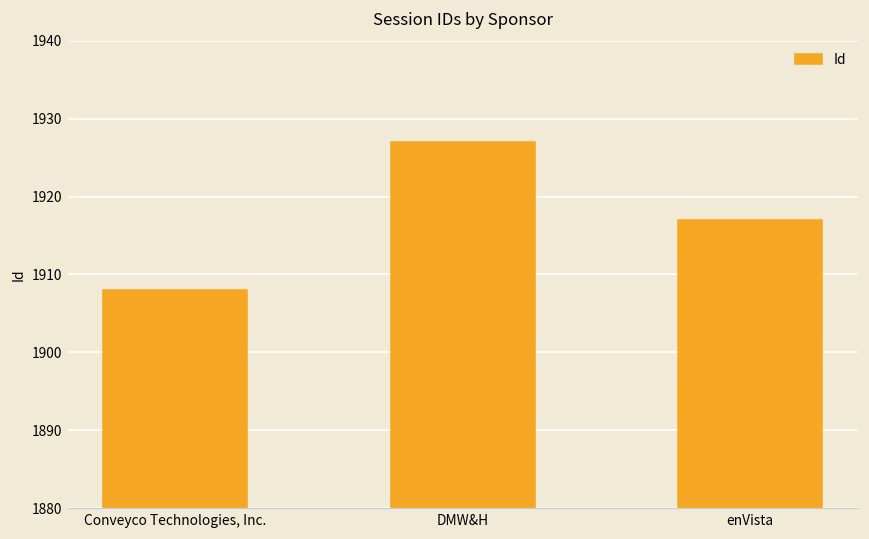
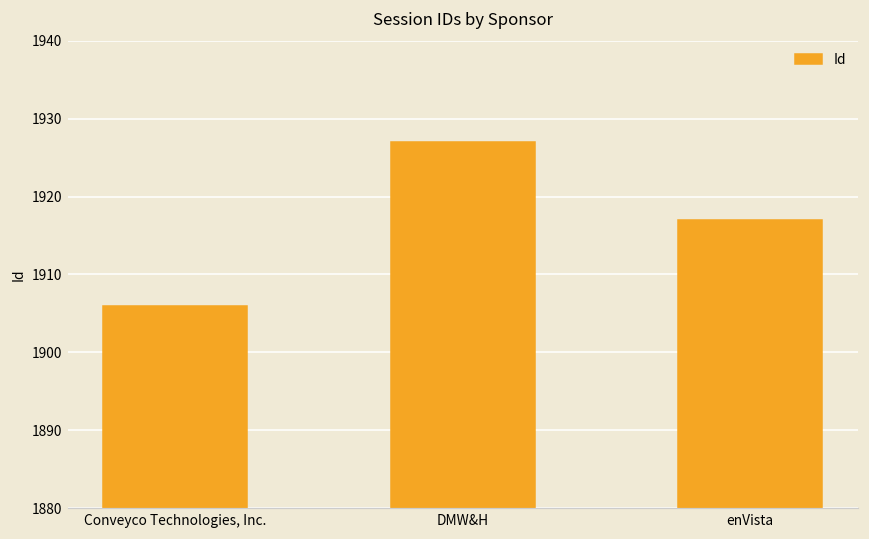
  {
-   "Conveyco Technologies, Inc.": 1908,
+   "Conveyco Technologies, Inc.": 1906,
    "DMW&H": 1927,
    "enVista": 1917
  }
